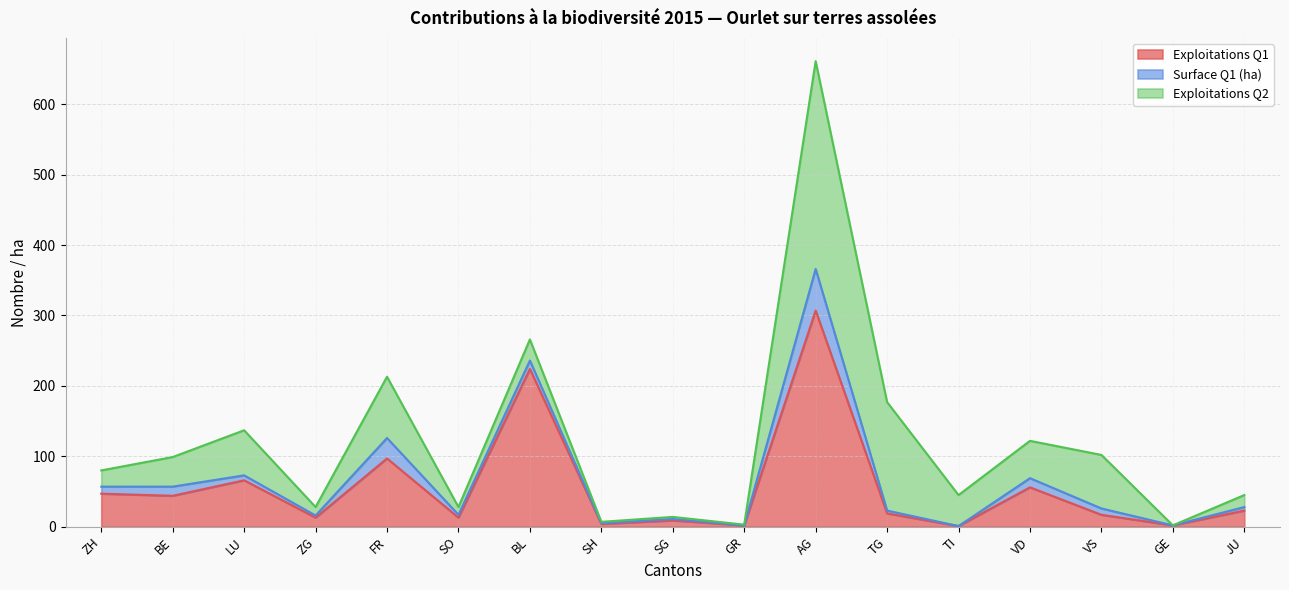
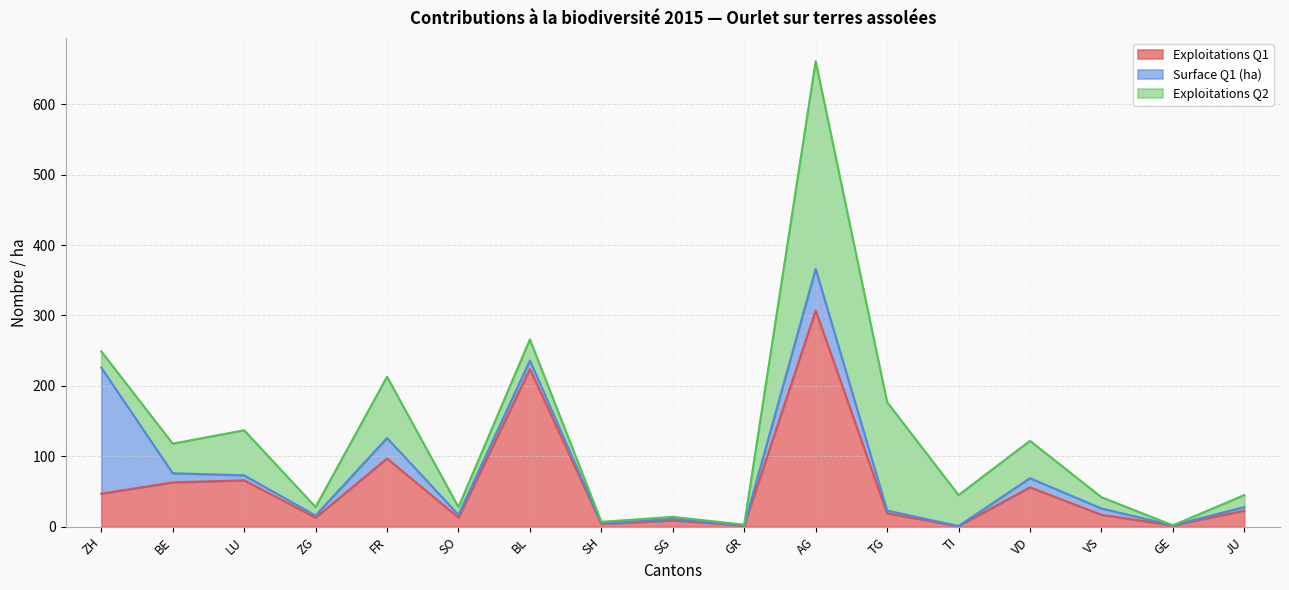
  {
    "Exploitations Q1": {
      "ZH": 50,
-     "BE": 40,
+     "BE": 60,
      "LU": 70,
      "FR": 100,
      "SO": 10,
      "BL": 220,
      "AG": 310,
      "TG": 20,
      "VD": 60,
      "VS": 20,
      "JU": 20
    },
    "Surface Q1 (ha)": {
-     "ZH": 10,
+     "ZH": 180,
      "BE": 10,
      "LU": 10,
      "FR": 30,
      "SO": 0,
      "BL": 10,
      "AG": 60,
      "TG": 0,
      "VD": 10,
      "VS": 10,
      "JU": 10
    },
    "Exploitations Q2": {
      "ZH": 20,
      "BE": 40,
      "LU": 60,
      "ZG": 10,
      "FR": 90,
      "SO": 10,
      "BL": 30,
      "AG": 300,
      "TG": 150,
      "TI": 40,
      "VD": 50,
-     "VS": 80,
+     "VS": 20,
      "JU": 20
    }
  }
